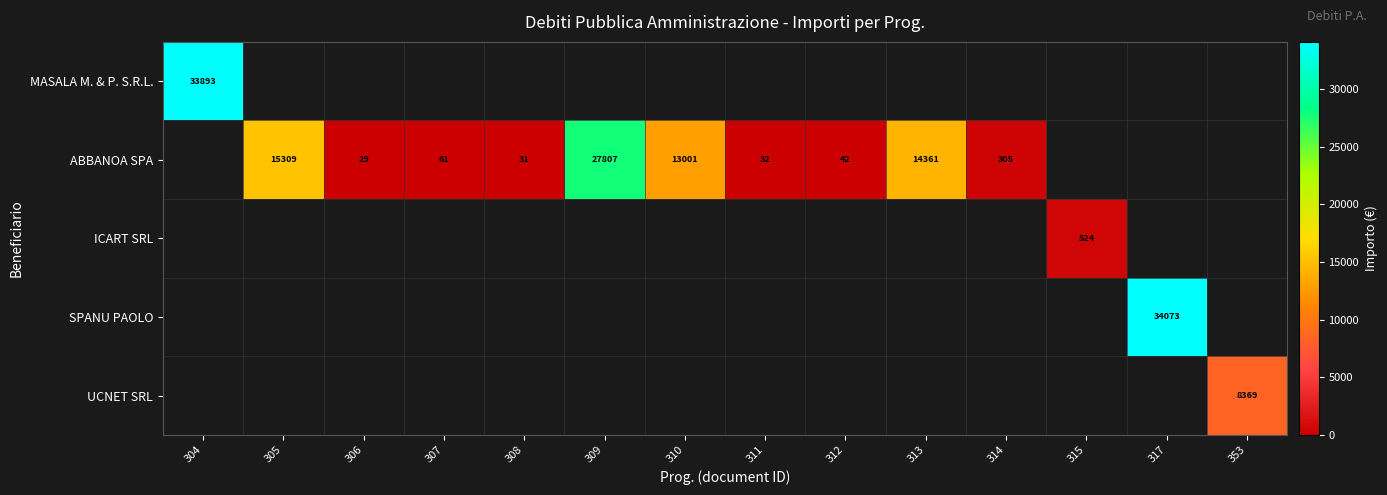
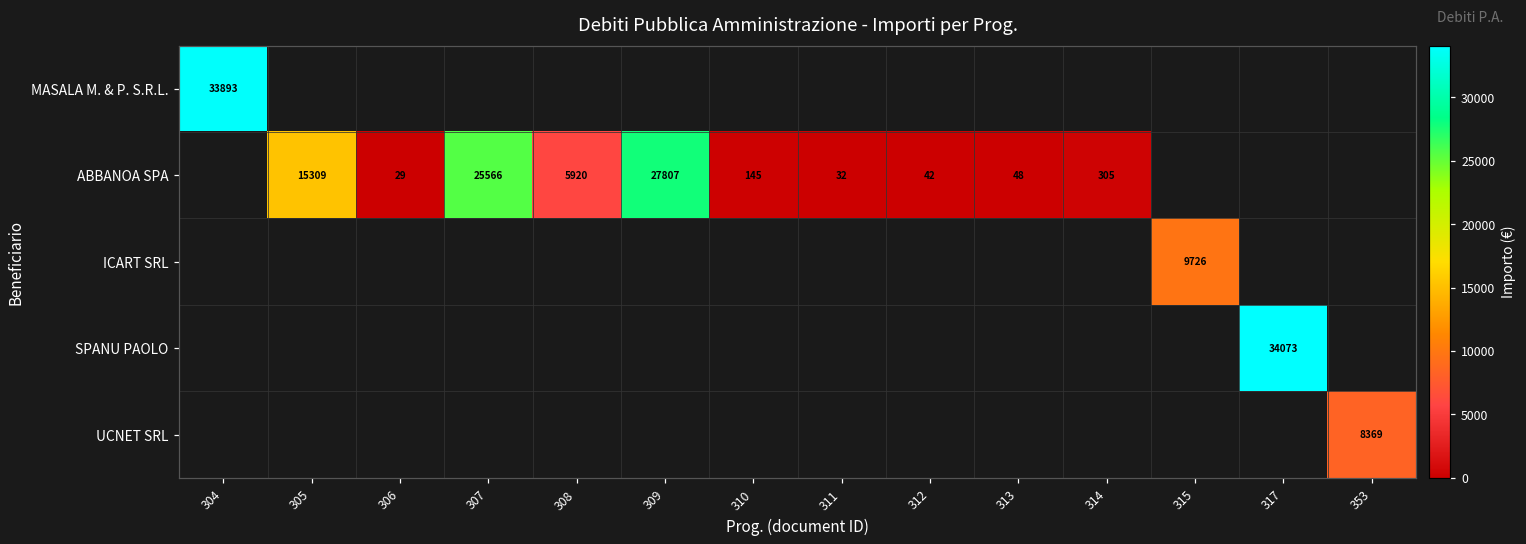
  {
    "MASALA M. & P. S.R.L.": {
      "304": 33893
    },
    "ABBANOA SPA": {
      "305": 15309,
      "306": 29,
-     "307": 61,
-     "308": 31,
+     "307": 25566,
+     "308": 5920,
      "309": 27807,
-     "310": 13001,
+     "310": 145,
      "311": 32,
      "312": 42,
-     "313": 14361,
+     "313": 48,
      "314": 305
    },
    "ICART SRL": {
-     "315": 524
+     "315": 9726
    },
    "SPANU PAOLO": {
      "317": 34073
    },
    "UCNET SRL": {
      "353": 8369
    }
  }
